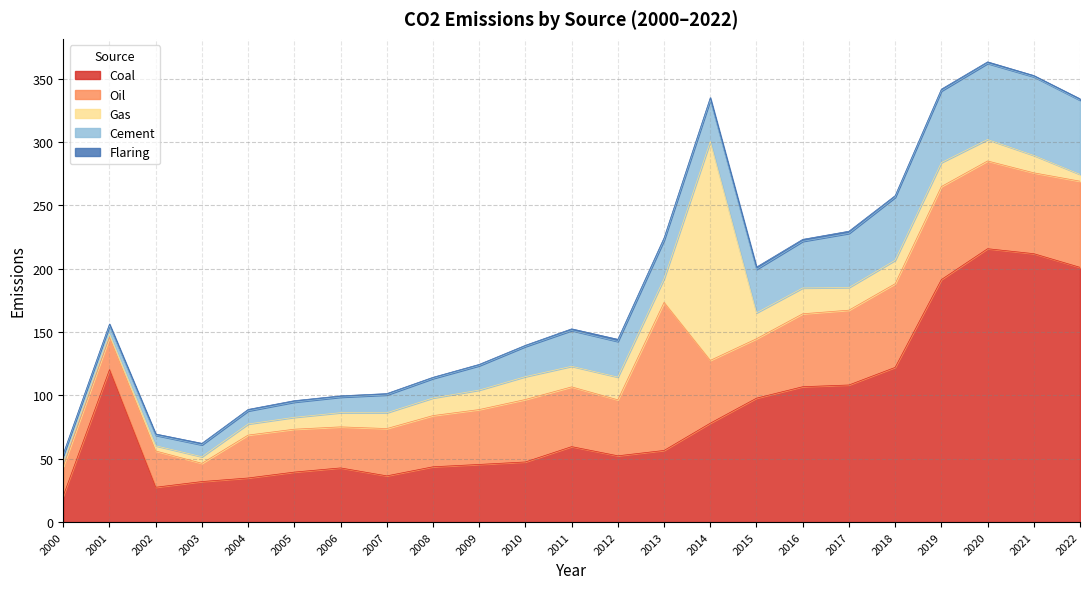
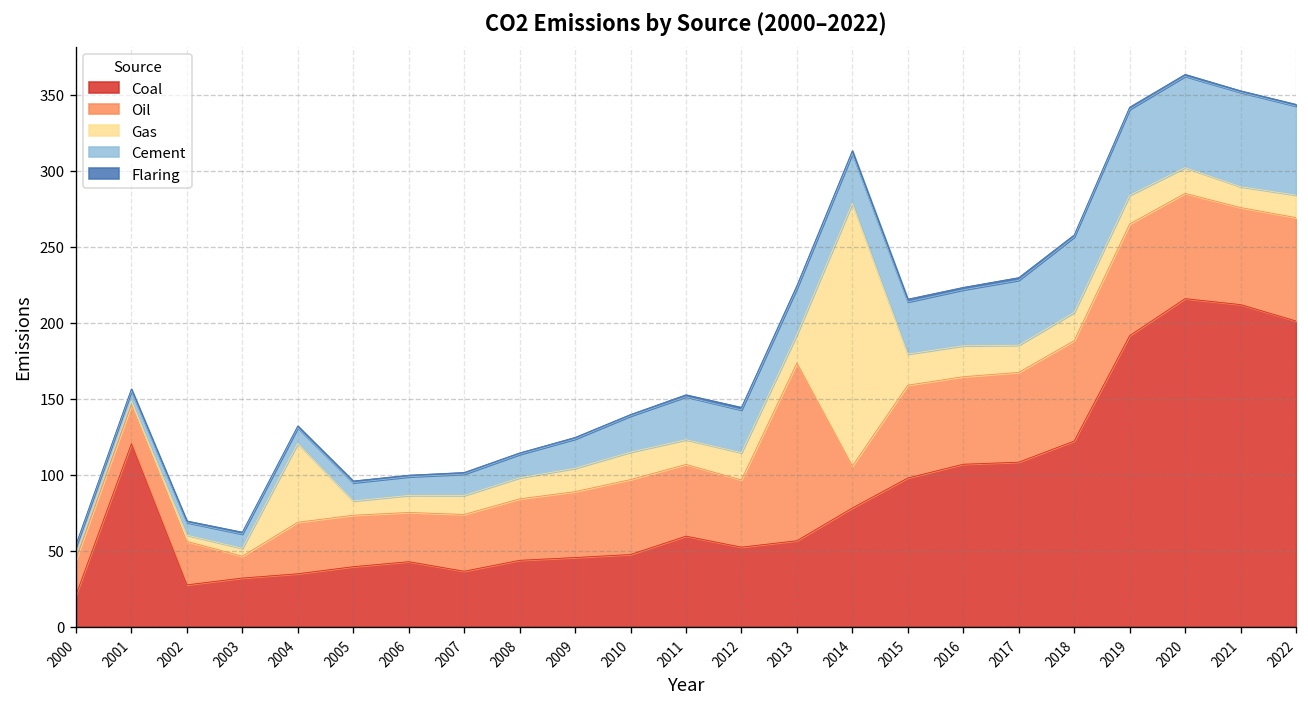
  {
    "Coal": {
      "2000": 21,
      "2001": 120,
      "2002": 27,
      "2003": 32,
      "2004": 35,
      "2005": 39,
      "2006": 43,
      "2007": 36,
      "2008": 44,
      "2009": 45,
      "2010": 47,
      "2011": 60,
      "2012": 52,
      "2013": 57,
      "2014": 78,
      "2015": 98,
      "2016": 107,
      "2017": 108,
      "2018": 122,
      "2019": 191,
      "2020": 216,
      "2021": 212,
      "2022": 201
    },
    "Oil": {
      "2000": 23,
      "2001": 26,
      "2002": 29,
      "2003": 14,
      "2004": 34,
      "2005": 34,
      "2006": 32,
      "2007": 37,
      "2008": 40,
      "2009": 43,
      "2010": 49,
      "2011": 47,
      "2012": 44,
      "2013": 117,
-     "2014": 50,
-     "2015": 47,
+     "2014": 28,
+     "2015": 61,
      "2016": 58,
      "2017": 59,
      "2018": 66,
      "2019": 73,
      "2020": 69,
      "2021": 64,
      "2022": 68
    },
    "Gas": {
      "2000": 3,
      "2001": 3,
      "2002": 4,
      "2003": 5,
-     "2004": 9,
+     "2004": 52,
      "2005": 9,
      "2006": 11,
      "2007": 12,
      "2008": 14,
      "2009": 15,
      "2010": 18,
      "2011": 16,
      "2012": 18,
      "2013": 19,
      "2014": 173,
      "2015": 20,
      "2016": 20,
      "2017": 18,
      "2018": 19,
      "2019": 19,
      "2020": 17,
      "2021": 14,
-     "2022": 5
+     "2022": 15
    }
  }
